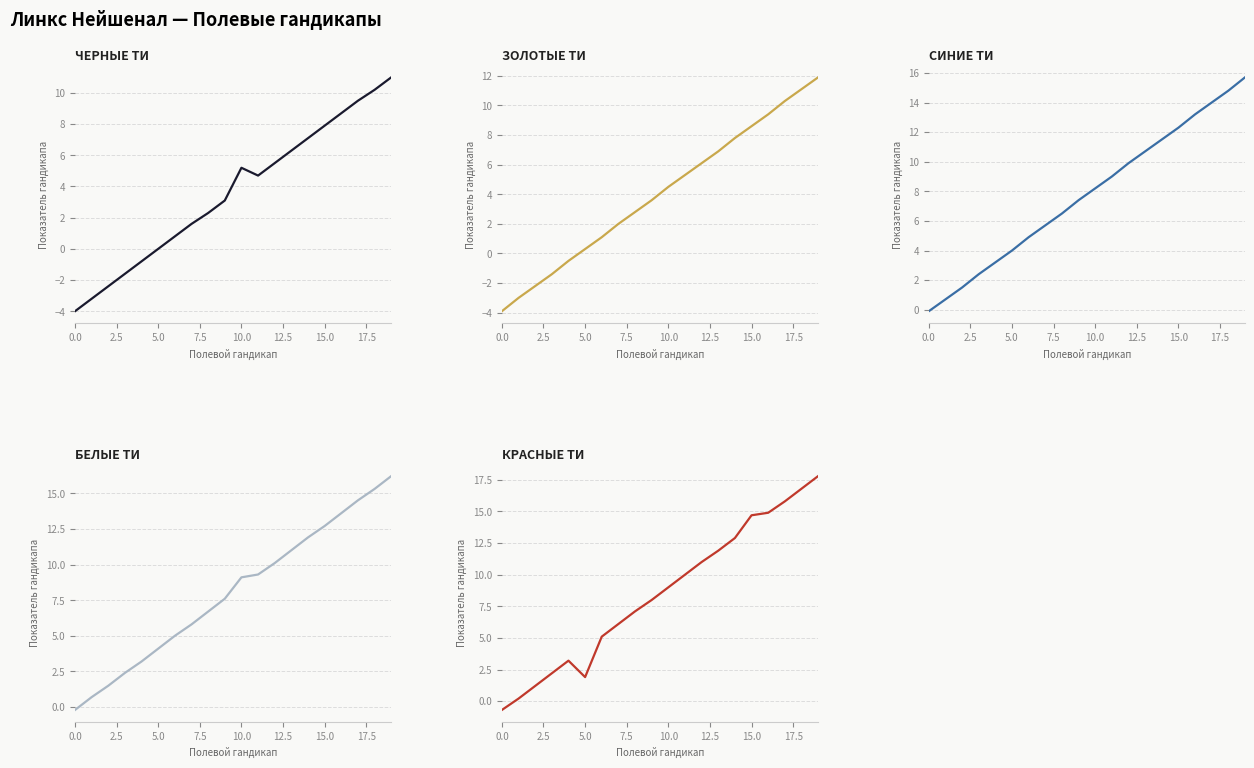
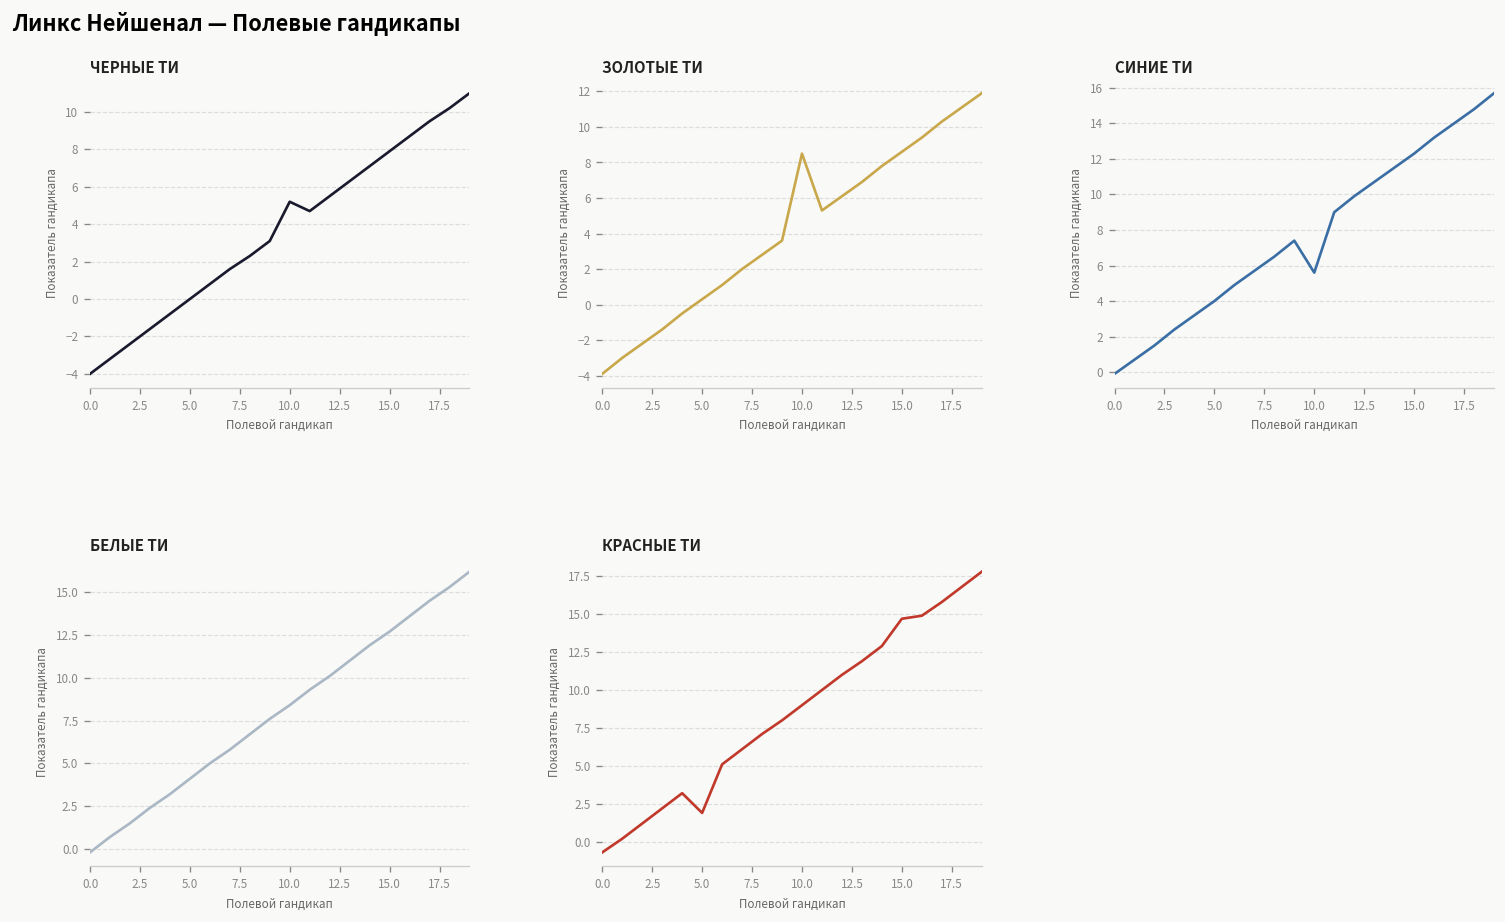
  {
    "ЧЕРНЫЕ ТИ": {
      "0.0": -4.0,
      "5.0": 0.0,
      "10.0": 5.2,
      "15.0": 7.9
    },
    "ЗОЛОТЫЕ ТИ": {
      "0.0": -3.9,
      "5.0": 0.3,
-     "10.0": 4.5,
+     "10.0": 8.5,
      "15.0": 8.6
    },
    "СИНИЕ ТИ": {
      "0.0": -0.1,
      "5.0": 4.0,
-     "10.0": 8.2,
+     "10.0": 5.6,
      "15.0": 12.3
    },
    "БЕЛЫЕ ТИ": {
      "0.0": -0.2,
      "5.0": 4.1,
-     "10.0": 9.1,
+     "10.0": 8.4,
      "15.0": 12.7
    },
    "КРАСНЫЕ ТИ": {
      "0.0": -0.7,
      "5.0": 1.9,
      "10.0": 9.0,
      "15.0": 14.7
    }
  }
